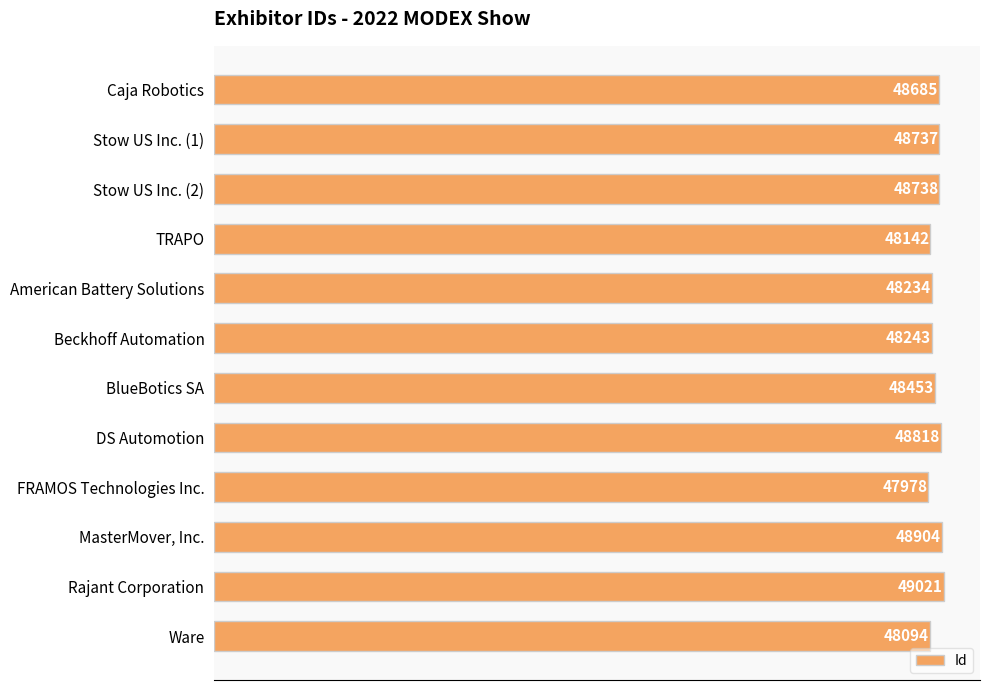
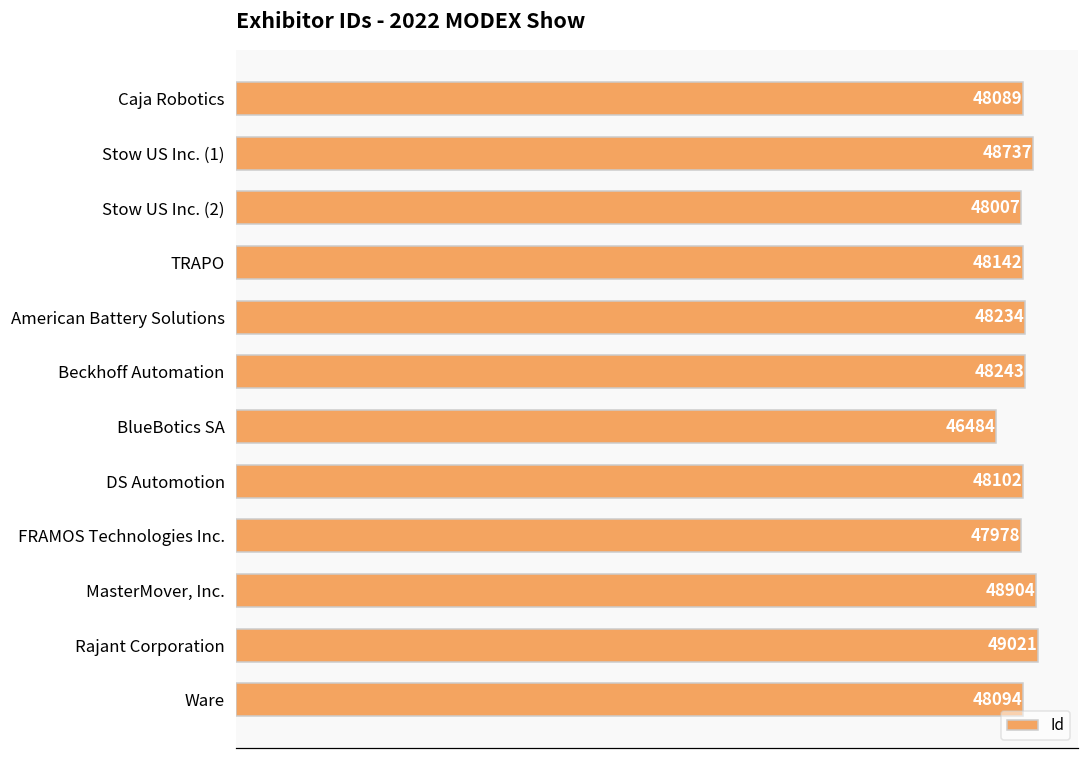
  {
-   "Caja Robotics": 48685,
+   "Caja Robotics": 48089,
    "Stow US Inc. (1)": 48737,
-   "Stow US Inc. (2)": 48738,
+   "Stow US Inc. (2)": 48007,
    "TRAPO": 48142,
    "American Battery Solutions": 48234,
    "Beckhoff Automation": 48243,
-   "BlueBotics SA": 48453,
-   "DS Automotion": 48818,
+   "BlueBotics SA": 46484,
+   "DS Automotion": 48102,
    "FRAMOS Technologies Inc.": 47978,
    "MasterMover, Inc.": 48904,
    "Rajant Corporation": 49021,
    "Ware": 48094
  }
